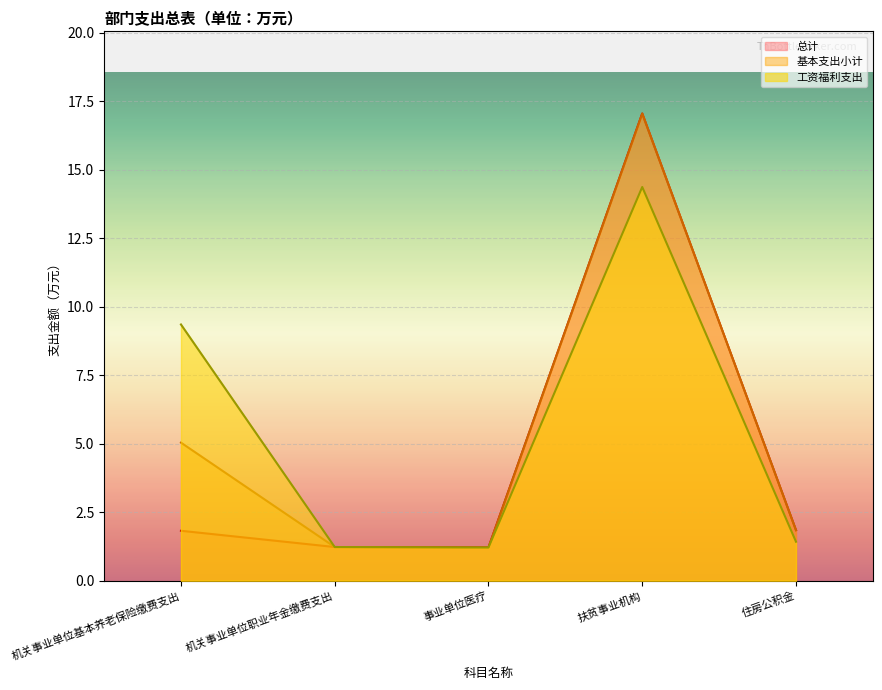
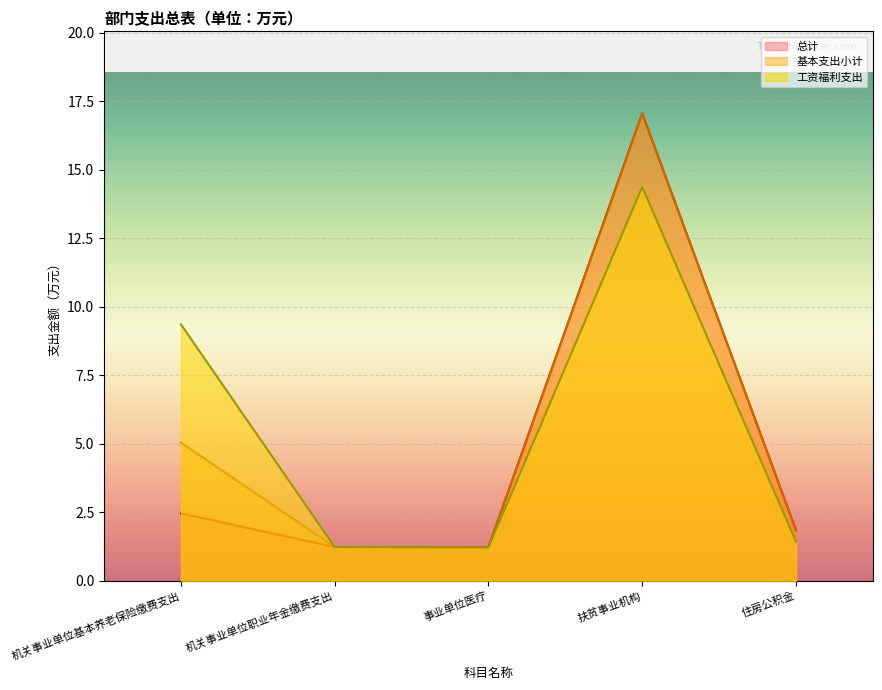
  {
    "总计": {
-     "机关事业单位基本养老保险缴费支出": 1.8
+     "机关事业单位基本养老保险缴费支出": 2.5
    }
  }
